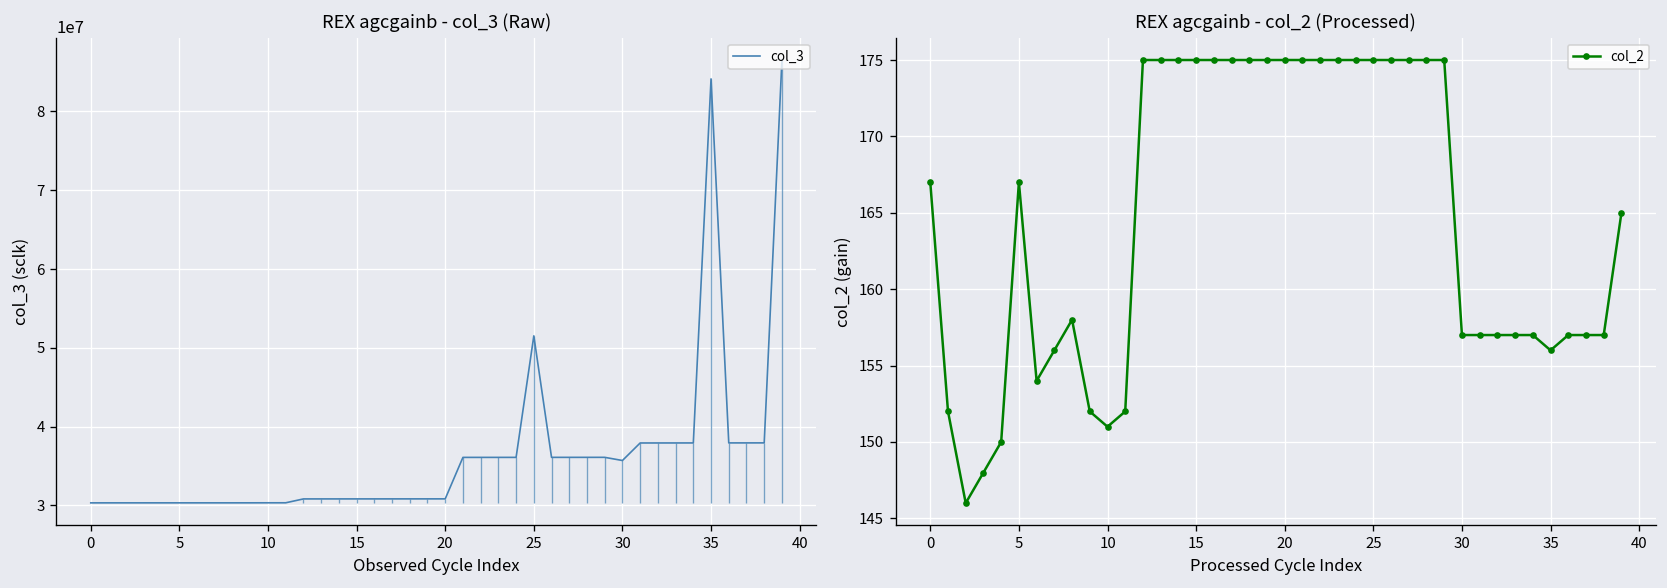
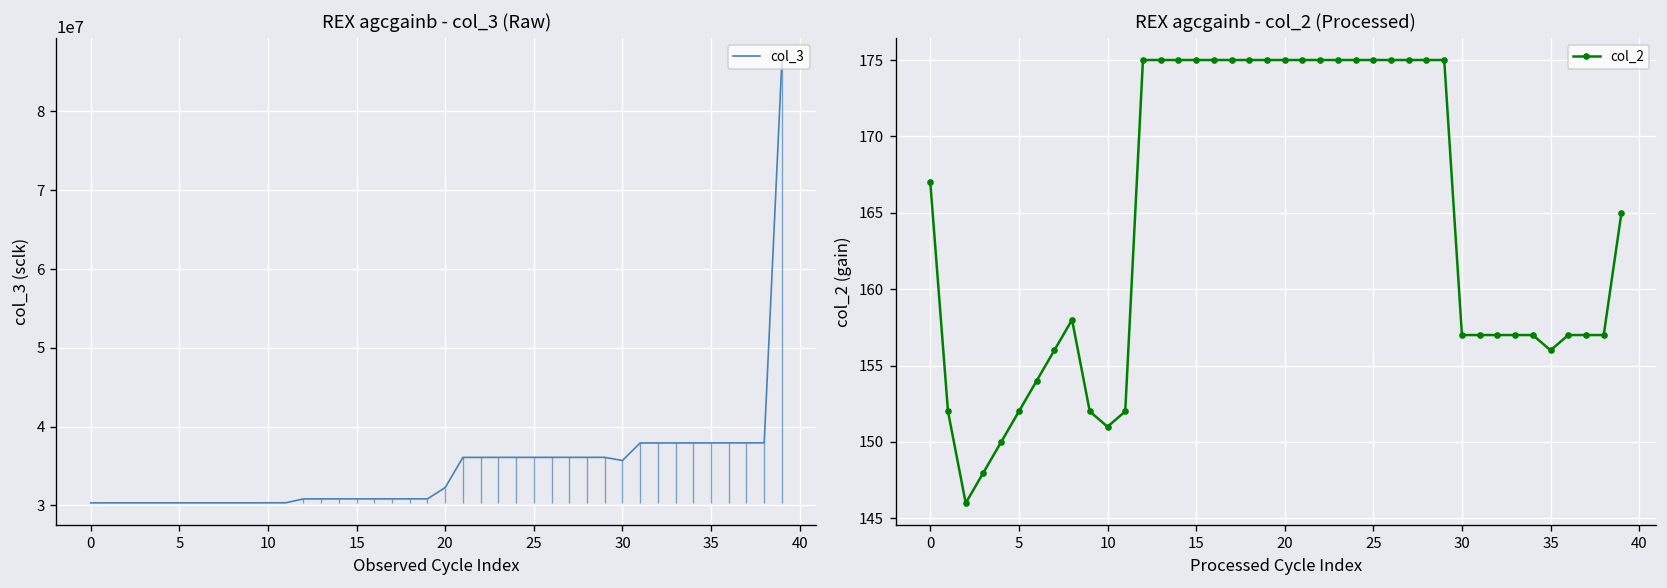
  {
    "REX agcgainb - col_3 (Raw)": {
      "0": 30000000,
      "5": 30000000,
      "10": 30000000,
      "15": 31000000,
-     "20": 31000000,
-     "25": 52000000,
+     "20": 32000000,
+     "25": 36000000,
      "30": 36000000,
-     "35": 84000000
+     "35": 38000000
    },
    "REX agcgainb - col_2 (Processed)": {
      "0": 167,
-     "5": 167,
+     "5": 152,
      "10": 151,
      "15": 175,
      "20": 175,
      "25": 175,
      "30": 157,
      "35": 156
    }
  }
